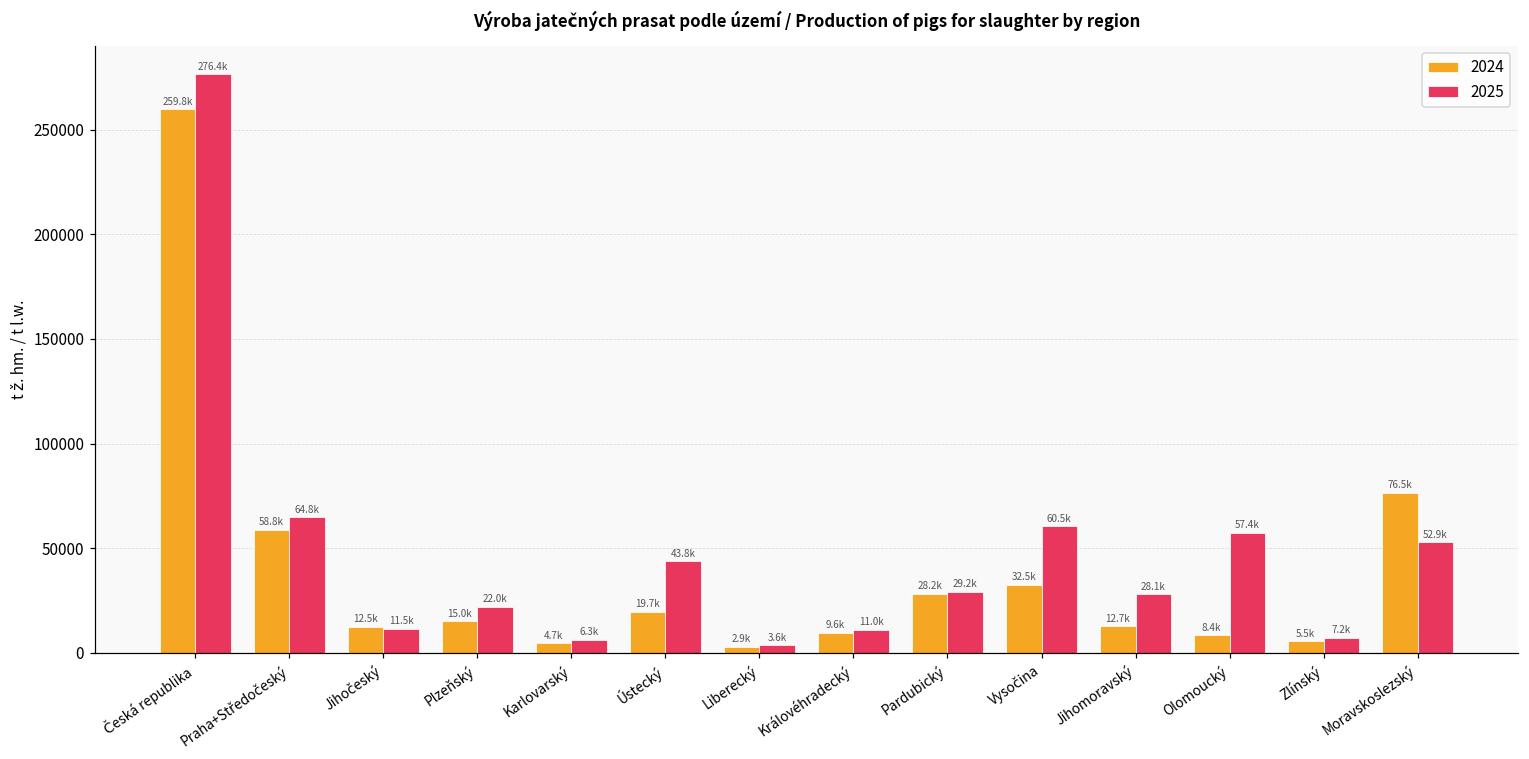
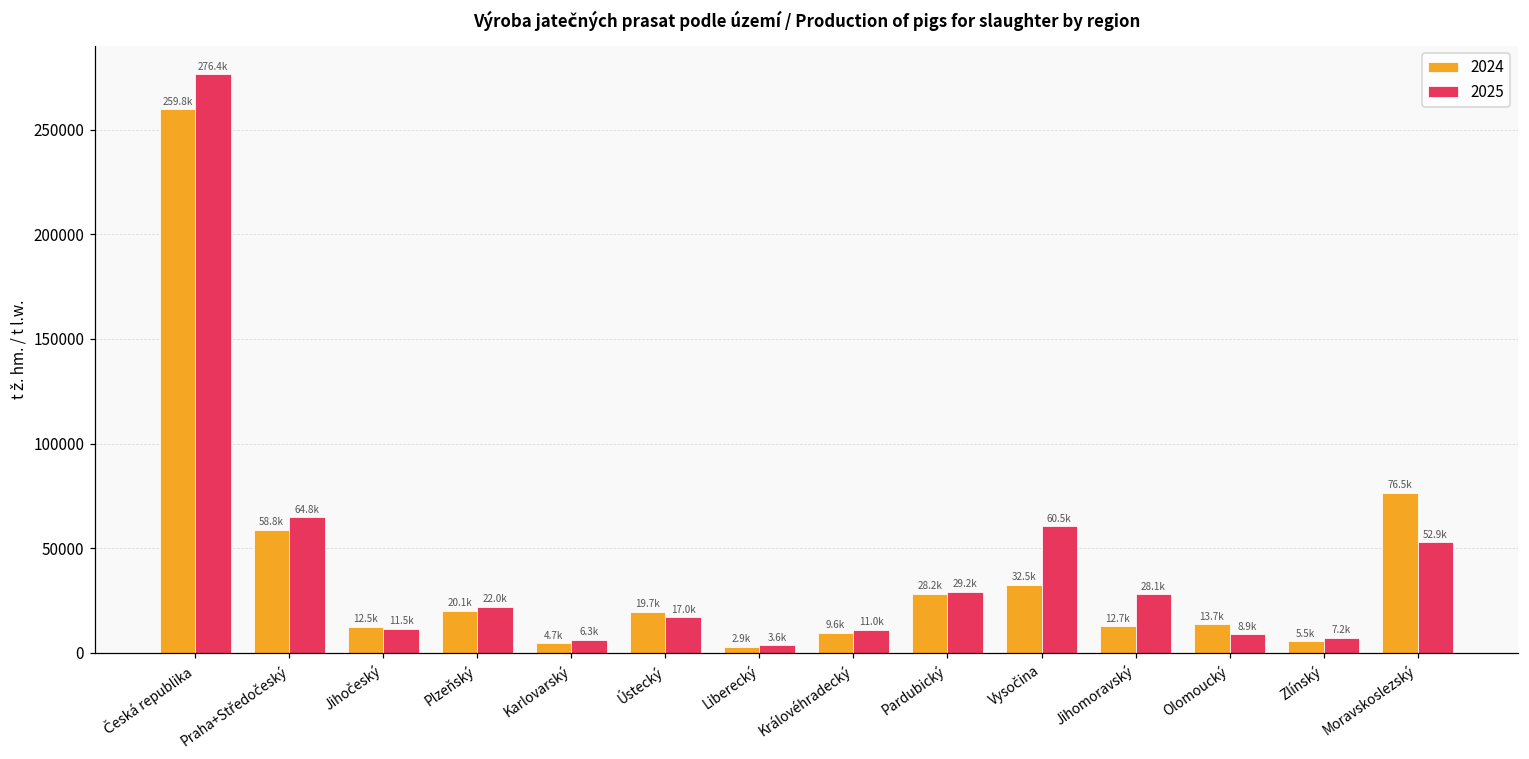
  {
    "2024": {
      "Česká republika": "259.8k",
      "Praha+Středočeský": "58.8k",
      "Jihočeský": "12.5k",
-     "Plzeňský": "15.0k",
+     "Plzeňský": "20.1k",
      "Karlovarský": "4.7k",
      "Ústecký": "19.7k",
      "Liberecký": "2.9k",
      "Královéhradecký": "9.6k",
      "Pardubický": "28.2k",
      "Vysočina": "32.5k",
      "Jihomoravský": "12.7k",
-     "Olomoucký": "8.4k",
+     "Olomoucký": "13.7k",
      "Zlínský": "5.5k",
      "Moravskoslezský": "76.5k"
    },
    "2025": {
      "Česká republika": "276.4k",
      "Praha+Středočeský": "64.8k",
      "Jihočeský": "11.5k",
      "Plzeňský": "22.0k",
      "Karlovarský": "6.3k",
-     "Ústecký": "43.8k",
+     "Ústecký": "17.0k",
      "Liberecký": "3.6k",
      "Královéhradecký": "11.0k",
      "Pardubický": "29.2k",
      "Vysočina": "60.5k",
      "Jihomoravský": "28.1k",
-     "Olomoucký": "57.4k",
+     "Olomoucký": "8.9k",
      "Zlínský": "7.2k",
      "Moravskoslezský": "52.9k"
    }
  }
